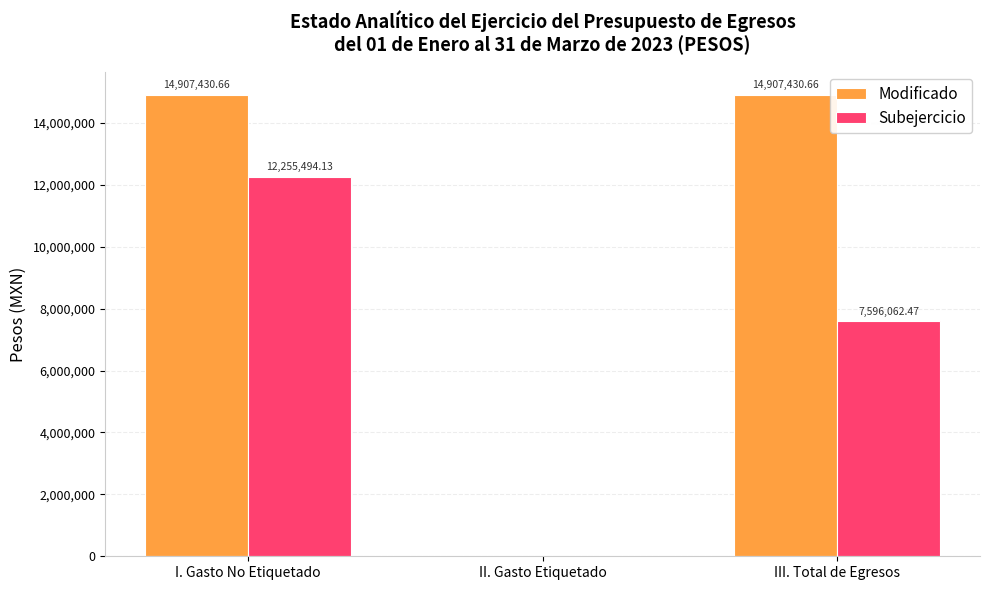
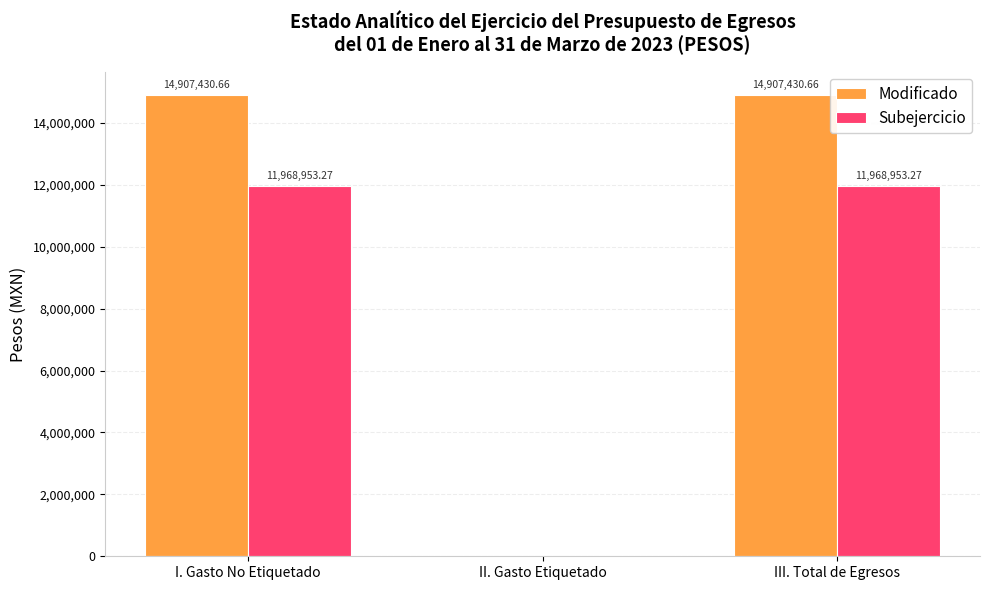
  {
    "Modificado": {
      "I. Gasto No Etiquetado": "14,907,430.66",
      "III. Total de Egresos": "14,907,430.66"
    },
    "Subejercicio": {
-     "I. Gasto No Etiquetado": "12,255,494.13",
-     "III. Total de Egresos": "7,596,062.47"
+     "I. Gasto No Etiquetado": "11,968,953.27",
+     "III. Total de Egresos": "11,968,953.27"
    }
  }
